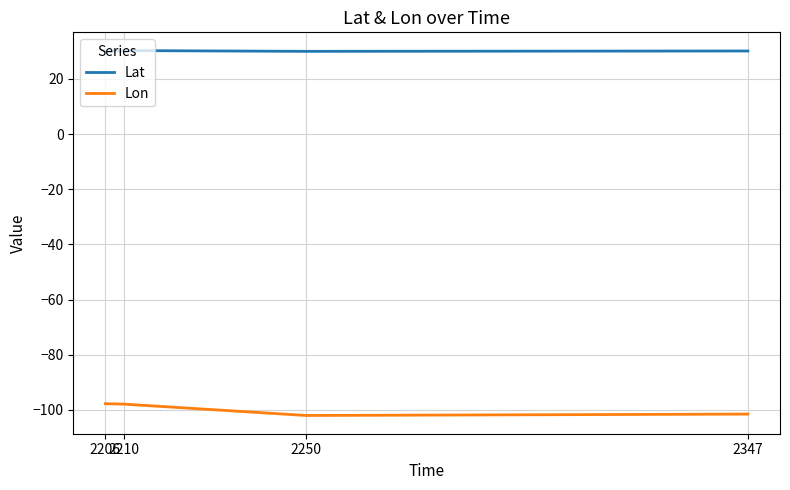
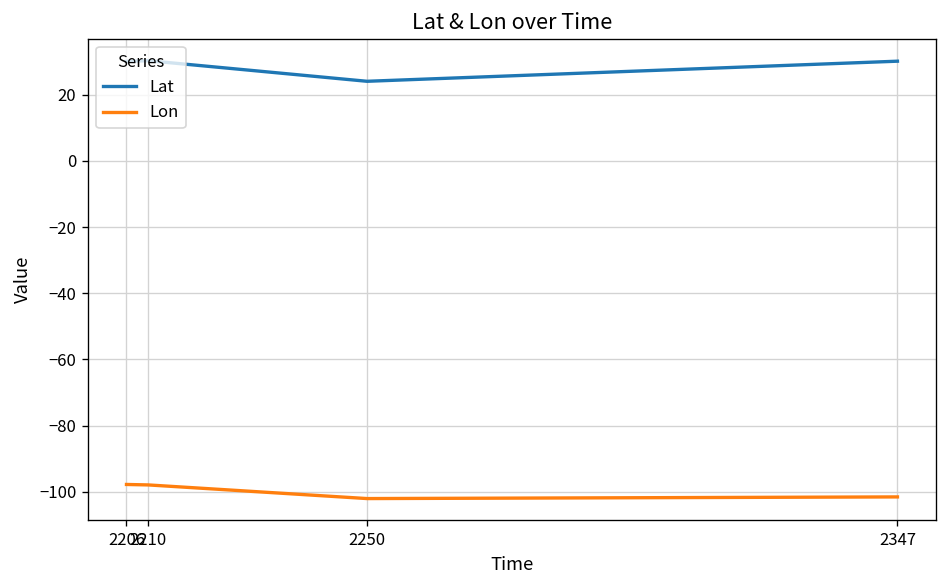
  {
    "Lat": {
-     "2250": 30,
+     "2250": 24,
      "2347": 30
    },
    "Lon": {
      "2250": -102,
      "2347": -102
    }
  }
